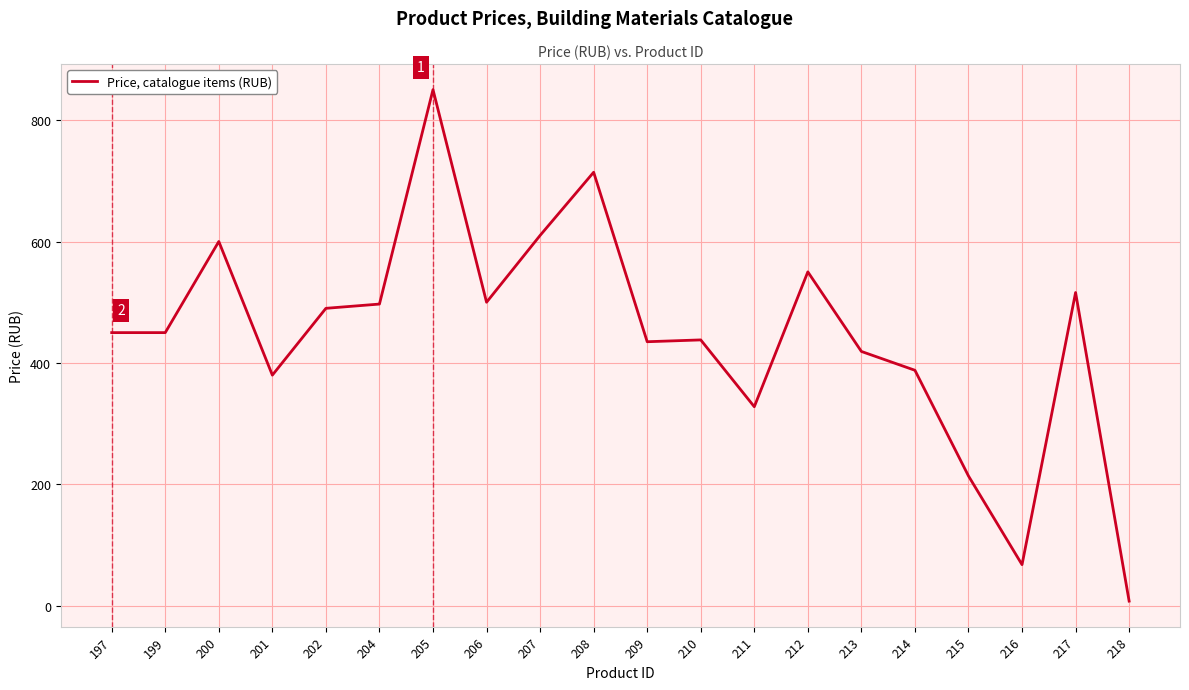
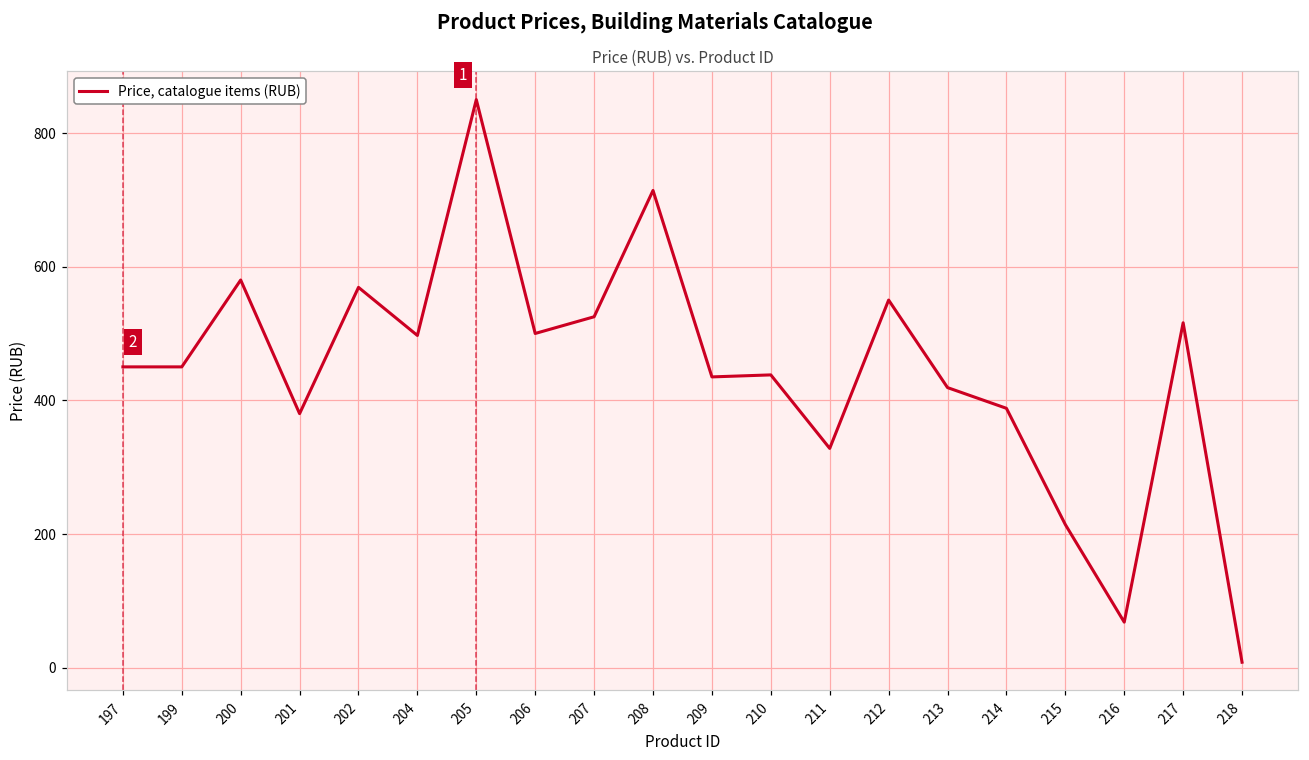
  {
    "199": 450,
-   "200": 600,
+   "200": 580,
    "201": 380,
-   "202": 490,
+   "202": 570,
    "204": 500,
    "206": 500,
-   "207": 610,
+   "207": 530,
    "208": 710,
    "209": 440,
    "210": 440,
    "211": 330,
    "212": 550,
    "213": 420,
    "214": 390,
    "215": 210,
    "216": 70,
    "217": 520,
    "218": 10
  }
